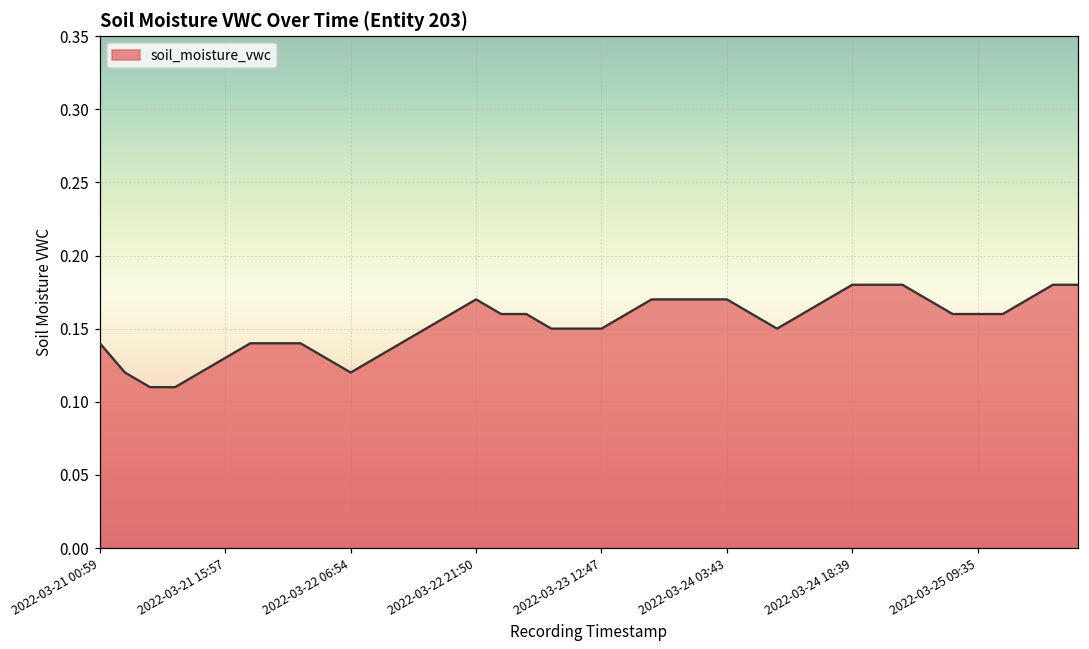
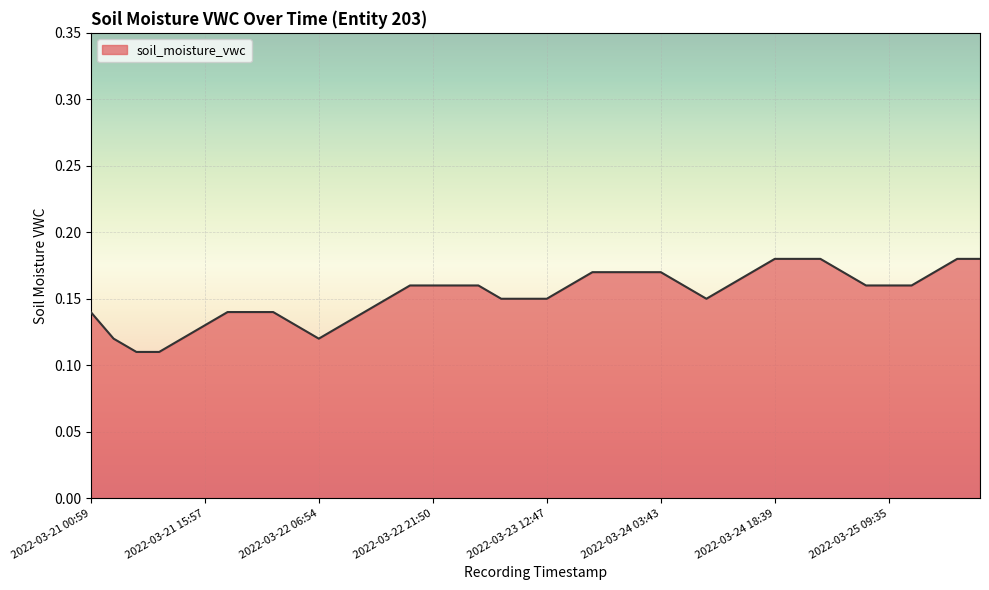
  {
    "2022-03-21 00:59": 0.14,
    "2022-03-21 15:57": 0.13,
    "2022-03-22 06:54": 0.12,
-   "2022-03-22 21:50": 0.17,
+   "2022-03-22 21:50": 0.16,
    "2022-03-23 12:47": 0.15,
    "2022-03-24 03:43": 0.17,
    "2022-03-24 18:39": 0.18,
    "2022-03-25 09:35": 0.16
  }
